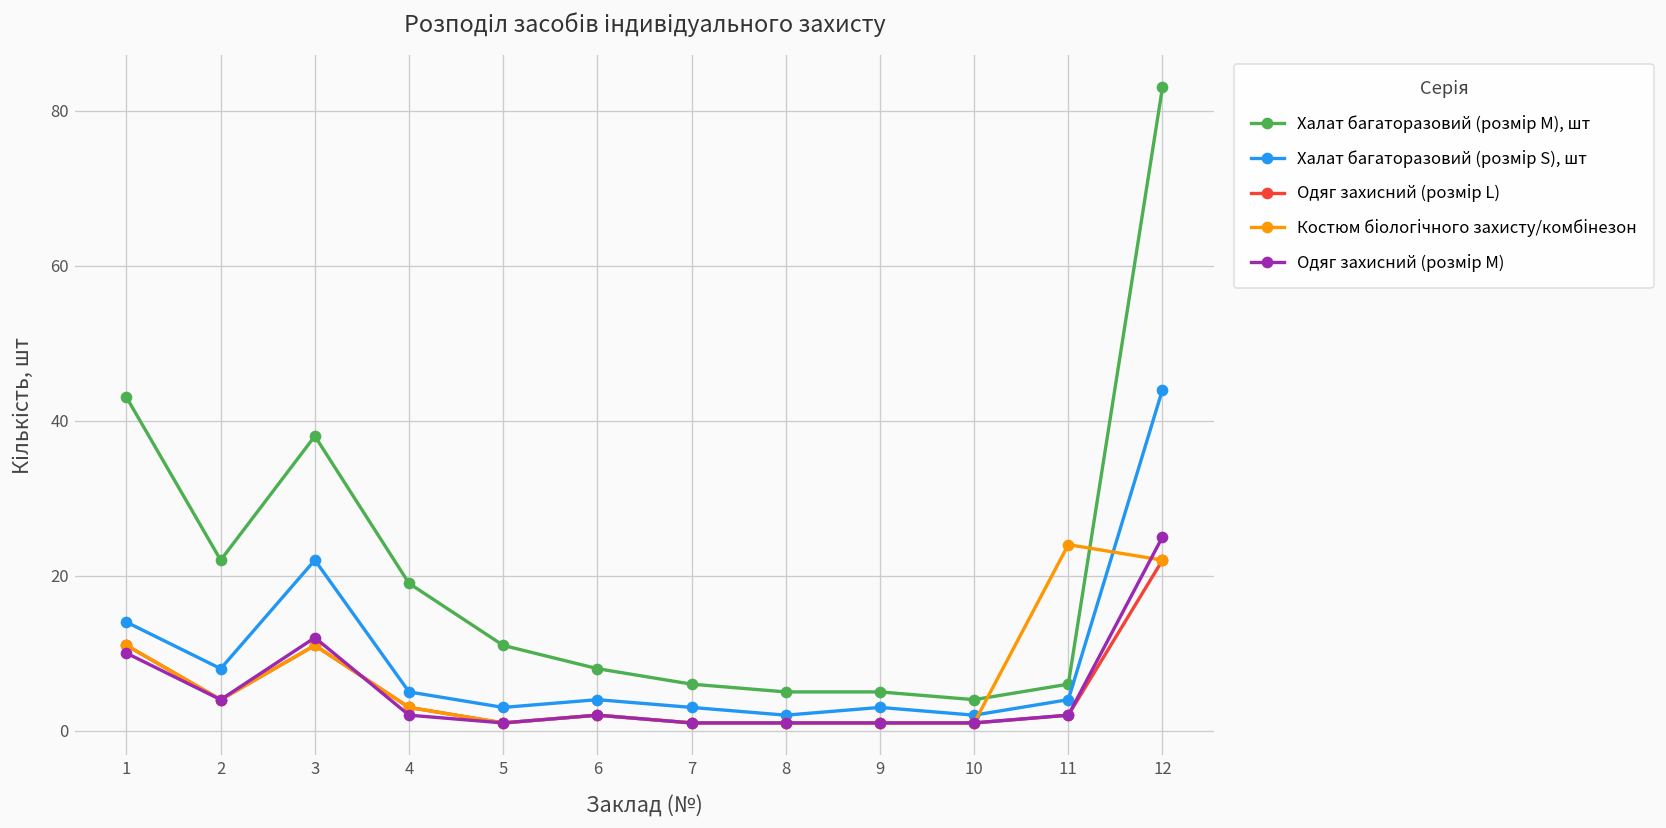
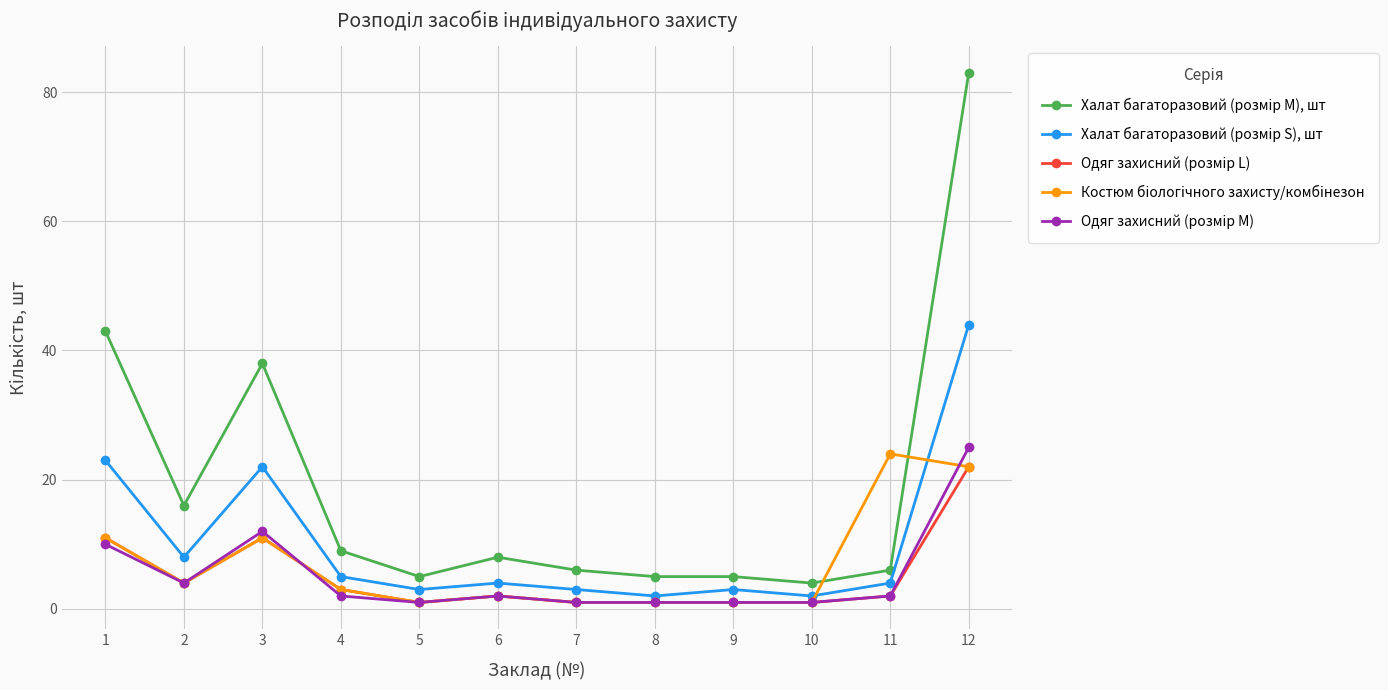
  {
    "Халат багаторазовий (розмір M), шт": {
      "1": 43,
-     "2": 22,
+     "2": 16,
      "3": 38,
-     "4": 19,
-     "5": 11,
+     "4": 9,
+     "5": 5,
      "6": 8,
      "7": 6,
      "8": 5,
      "9": 5,
      "10": 4,
      "11": 6,
      "12": 83
    },
    "Халат багаторазовий (розмір S), шт": {
-     "1": 14,
+     "1": 23,
      "2": 8,
      "3": 22,
      "4": 5,
      "5": 3,
      "6": 4,
      "7": 3,
      "8": 2,
      "9": 3,
      "10": 2,
      "11": 4,
      "12": 44
    },
    "Костюм біологічного захисту/комбінезон": {
      "11": 24
    },
    "Одяг захисний (розмір M)": {
      "1": 10,
      "3": 12,
      "4": 2,
      "12": 25
    }
  }
